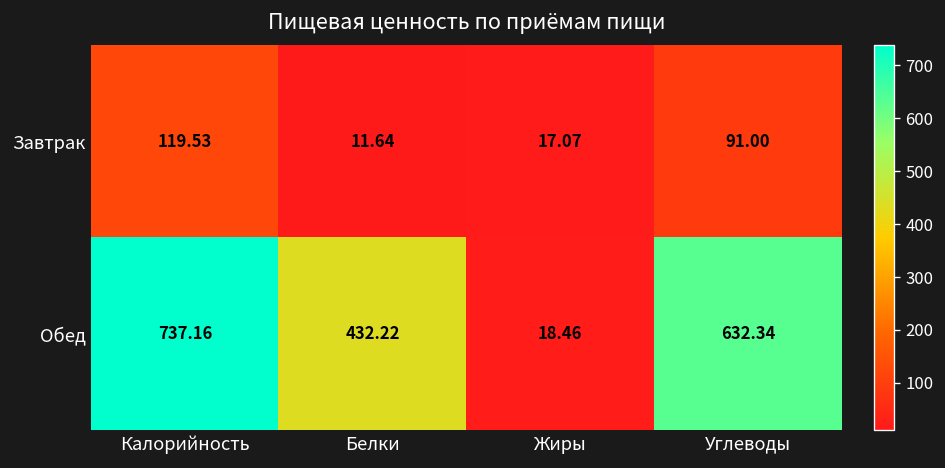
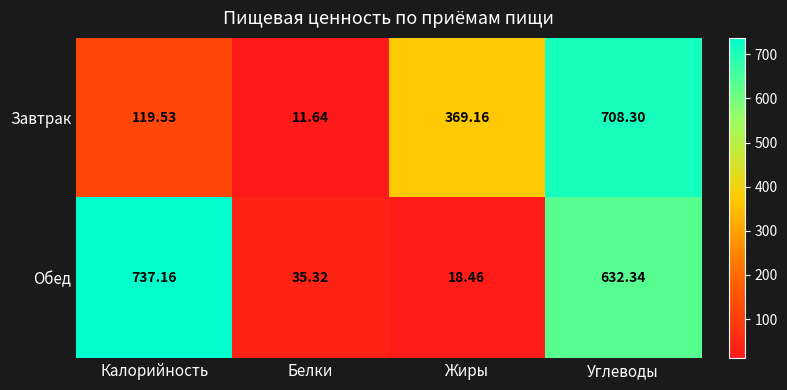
  {
    "Завтрак": {
      "Калорийность": 119.53,
      "Белки": 11.64,
-     "Жиры": 17.07,
-     "Углеводы": 91.00
+     "Жиры": 369.16,
+     "Углеводы": 708.30
    },
    "Обед": {
      "Калорийность": 737.16,
-     "Белки": 432.22,
+     "Белки": 35.32,
      "Жиры": 18.46,
      "Углеводы": 632.34
    }
  }
